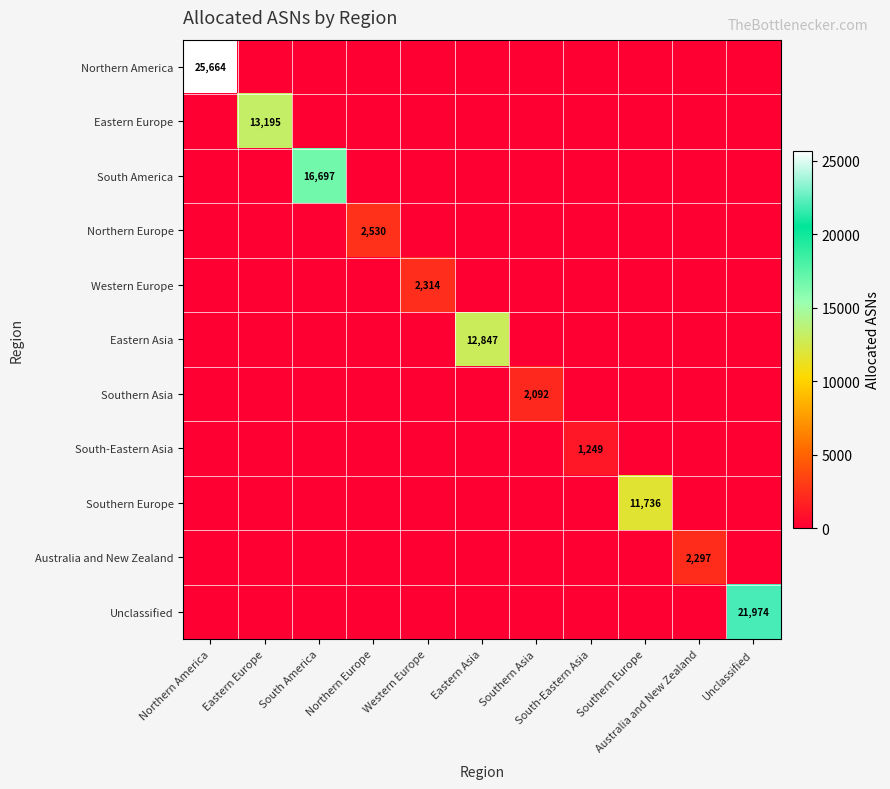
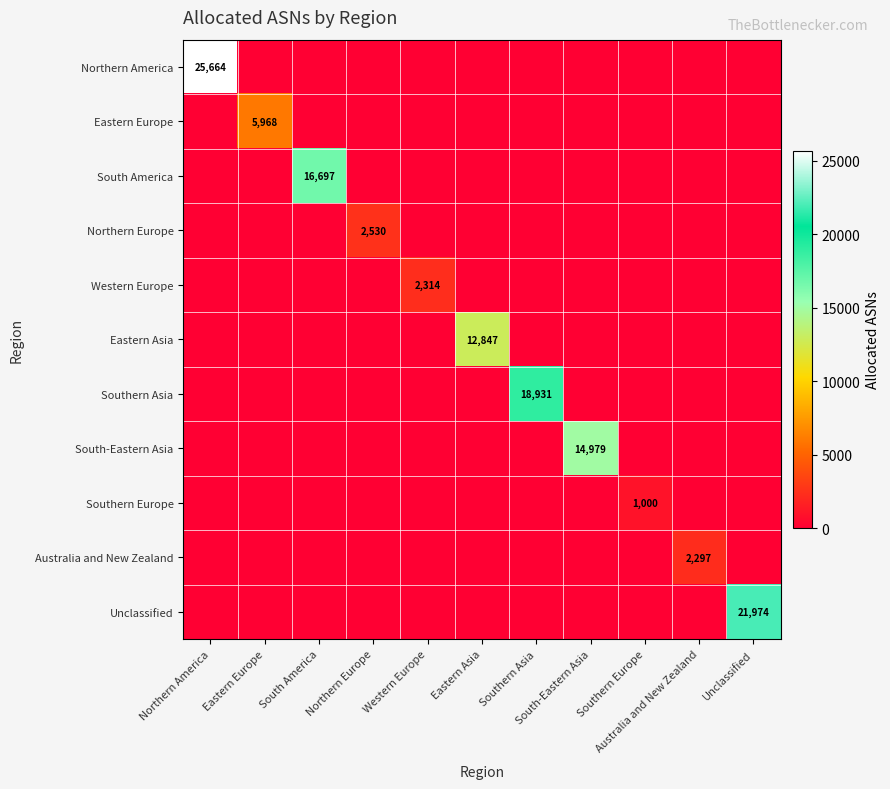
  {
    "Northern America": {
      "Northern America": "25,664"
    },
    "Eastern Europe": {
-     "Eastern Europe": "13,195"
+     "Eastern Europe": "5,968"
    },
    "South America": {
      "South America": "16,697"
    },
    "Northern Europe": {
      "Northern Europe": "2,530"
    },
    "Western Europe": {
      "Western Europe": "2,314"
    },
    "Eastern Asia": {
      "Eastern Asia": "12,847"
    },
    "Southern Asia": {
-     "Southern Asia": "2,092"
+     "Southern Asia": "18,931"
    },
    "South-Eastern Asia": {
-     "South-Eastern Asia": "1,249"
+     "South-Eastern Asia": "14,979"
    },
    "Southern Europe": {
-     "Southern Europe": "11,736"
+     "Southern Europe": "1,000"
    },
    "Australia and New Zealand": {
      "Australia and New Zealand": "2,297"
    },
    "Unclassified": {
      "Unclassified": "21,974"
    }
  }
